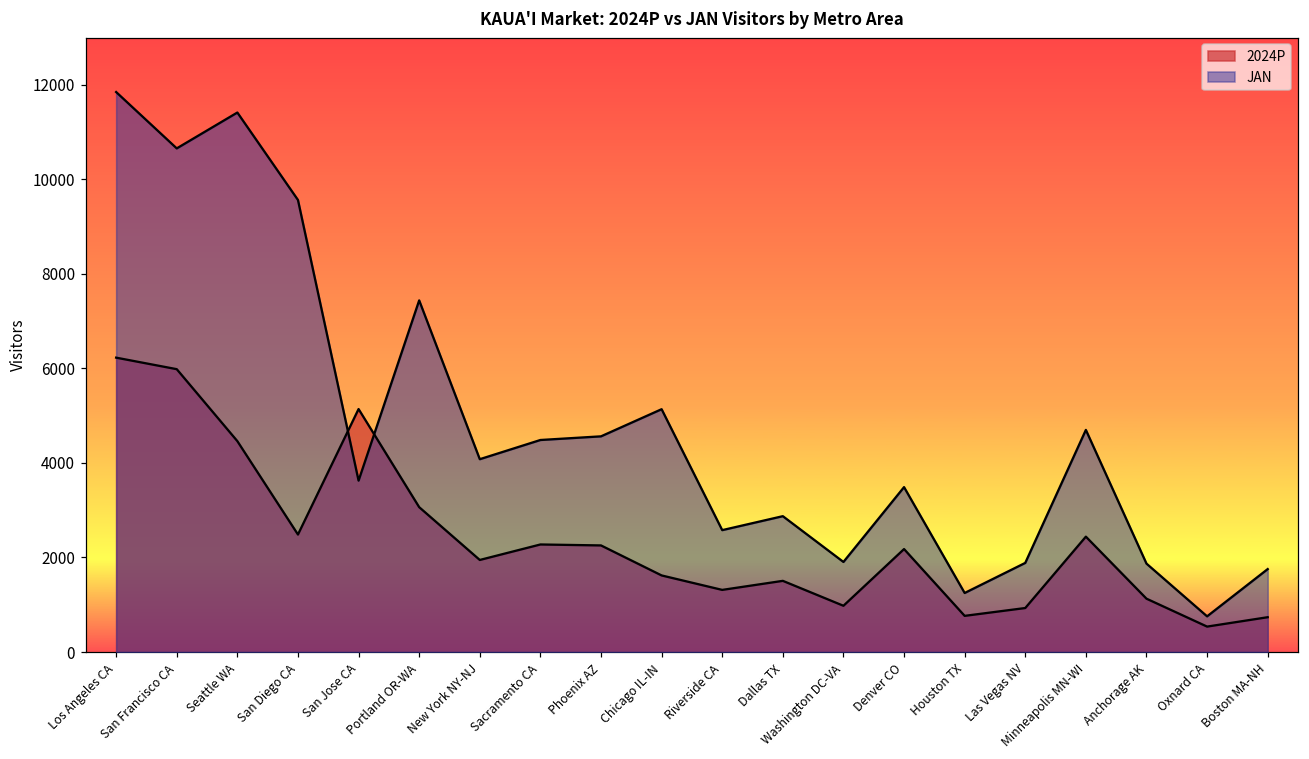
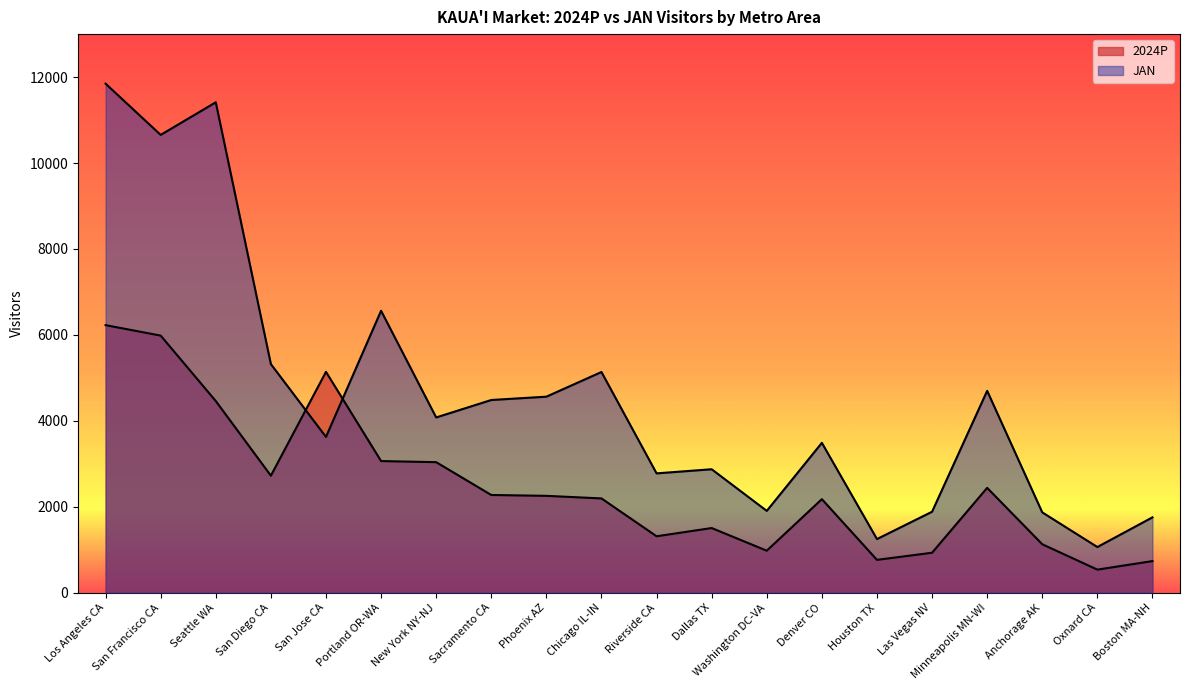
  {
    "2024P": {
      "Los Angeles CA": 6200,
      "San Francisco CA": 6000,
      "Seattle WA": 4500,
-     "San Diego CA": 2500,
+     "San Diego CA": 2700,
      "San Jose CA": 5100,
      "Portland OR-WA": 3100,
-     "New York NY-NJ": 1900,
+     "New York NY-NJ": 3000,
      "Sacramento CA": 2300,
      "Phoenix AZ": 2300,
-     "Chicago IL-IN": 1600,
+     "Chicago IL-IN": 2200,
      "Riverside CA": 1300,
      "Dallas TX": 1500,
      "Washington DC-VA": 1000,
      "Denver CO": 2200,
      "Houston TX": 800,
      "Las Vegas NV": 900,
      "Minneapolis MN-WI": 2400,
      "Anchorage AK": 1100,
      "Oxnard CA": 500,
      "Boston MA-NH": 700
    },
    "JAN": {
      "Los Angeles CA": 11800,
      "San Francisco CA": 10700,
      "Seattle WA": 11400,
-     "San Diego CA": 9600,
+     "San Diego CA": 5300,
      "San Jose CA": 3600,
-     "Portland OR-WA": 7400,
+     "Portland OR-WA": 6600,
      "New York NY-NJ": 4100,
      "Sacramento CA": 4500,
      "Phoenix AZ": 4600,
      "Chicago IL-IN": 5100,
-     "Riverside CA": 2600,
+     "Riverside CA": 2800,
      "Dallas TX": 2900,
      "Washington DC-VA": 1900,
      "Denver CO": 3500,
      "Houston TX": 1200,
      "Las Vegas NV": 1900,
      "Minneapolis MN-WI": 4700,
      "Anchorage AK": 1900,
-     "Oxnard CA": 800,
+     "Oxnard CA": 1100,
      "Boston MA-NH": 1800
    }
  }
